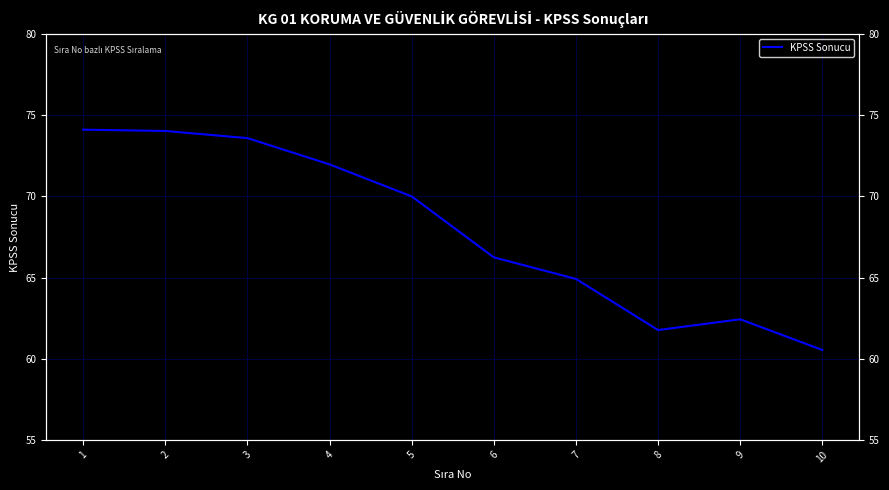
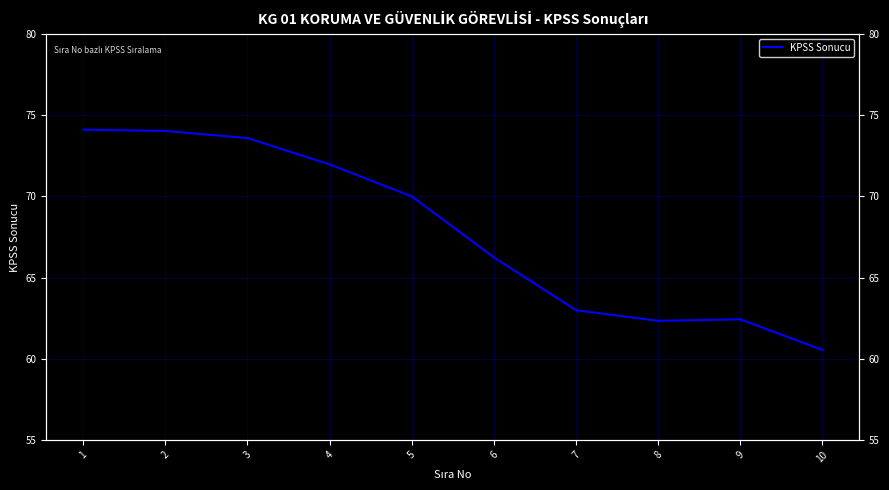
  {
    "1": 74.1,
    "2": 74.0,
    "3": 73.6,
    "4": 72.0,
    "5": 70.0,
    "6": 66.2,
-   "7": 64.9,
-   "8": 61.8,
+   "7": 63.0,
+   "8": 62.3,
    "9": 62.4,
    "10": 60.5
  }
